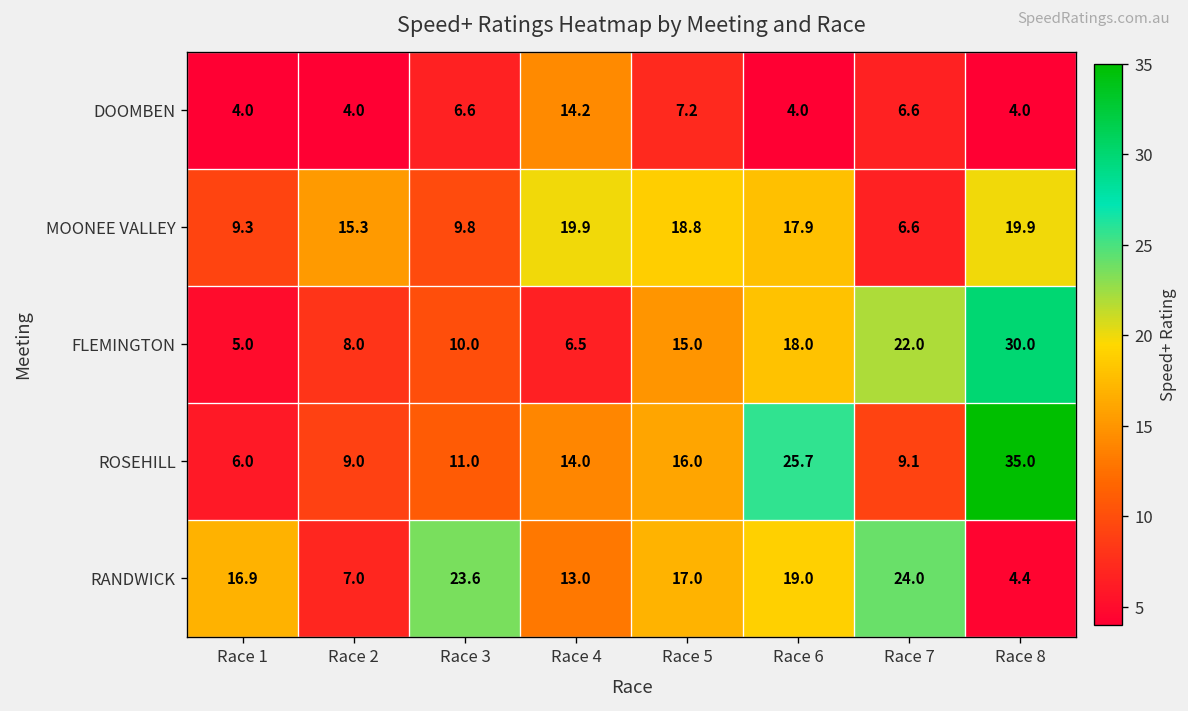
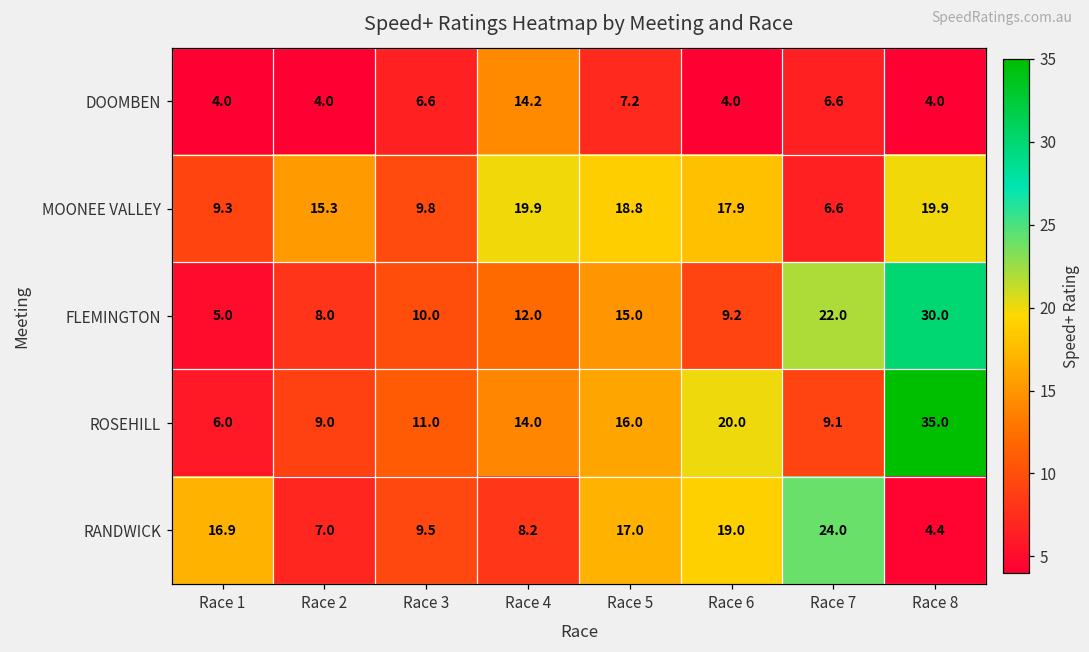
  {
    "DOOMBEN": {
      "Race 1": 4.0,
      "Race 2": 4.0,
      "Race 3": 6.6,
      "Race 4": 14.2,
      "Race 5": 7.2,
      "Race 6": 4.0,
      "Race 7": 6.6,
      "Race 8": 4.0
    },
    "MOONEE VALLEY": {
      "Race 1": 9.3,
      "Race 2": 15.3,
      "Race 3": 9.8,
      "Race 4": 19.9,
      "Race 5": 18.8,
      "Race 6": 17.9,
      "Race 7": 6.6,
      "Race 8": 19.9
    },
    "FLEMINGTON": {
      "Race 1": 5.0,
      "Race 2": 8.0,
      "Race 3": 10.0,
-     "Race 4": 6.5,
+     "Race 4": 12.0,
      "Race 5": 15.0,
-     "Race 6": 18.0,
+     "Race 6": 9.2,
      "Race 7": 22.0,
      "Race 8": 30.0
    },
    "ROSEHILL": {
      "Race 1": 6.0,
      "Race 2": 9.0,
      "Race 3": 11.0,
      "Race 4": 14.0,
      "Race 5": 16.0,
-     "Race 6": 25.7,
+     "Race 6": 20.0,
      "Race 7": 9.1,
      "Race 8": 35.0
    },
    "RANDWICK": {
      "Race 1": 16.9,
      "Race 2": 7.0,
-     "Race 3": 23.6,
-     "Race 4": 13.0,
+     "Race 3": 9.5,
+     "Race 4": 8.2,
      "Race 5": 17.0,
      "Race 6": 19.0,
      "Race 7": 24.0,
      "Race 8": 4.4
    }
  }
